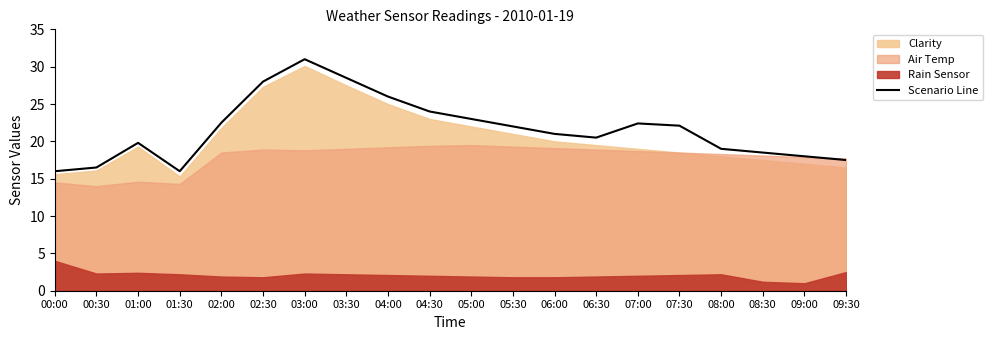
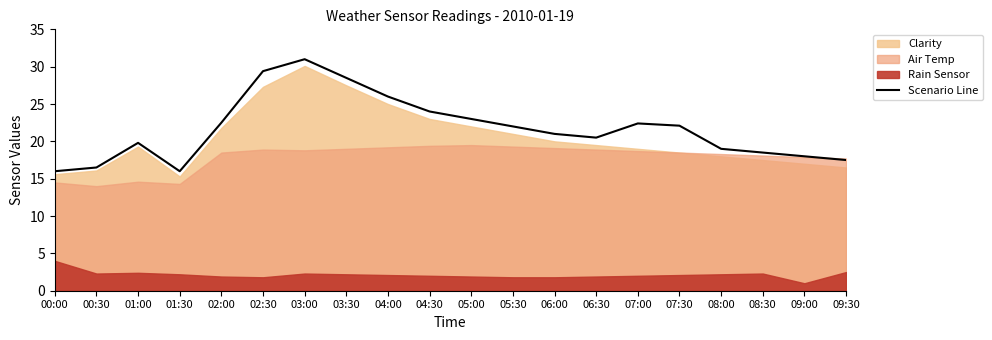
  {
    "Scenario Line": {
      "00:00": 16,
      "00:30": 17,
      "01:00": 20,
      "01:30": 16,
      "02:00": 23,
-     "02:30": 28,
+     "02:30": 29,
      "03:00": 31,
      "03:30": 29,
      "04:00": 26,
      "04:30": 24,
      "05:00": 23,
      "05:30": 22,
      "06:00": 21,
      "06:30": 21,
      "07:00": 22,
      "07:30": 22,
      "08:00": 19,
      "08:30": 19
    },
    "Rain Sensor": {
      "00:00": 4,
      "00:30": 2,
      "01:00": 2,
      "01:30": 2,
      "02:00": 2,
      "02:30": 2,
      "03:00": 2,
      "03:30": 2,
      "04:00": 2,
      "04:30": 2,
      "05:00": 2,
      "05:30": 2,
      "06:00": 2,
      "06:30": 2,
      "07:00": 2,
      "07:30": 2,
      "08:00": 2,
-     "08:30": 1,
+     "08:30": 2,
      "09:00": 1,
      "09:30": 3
    }
  }
